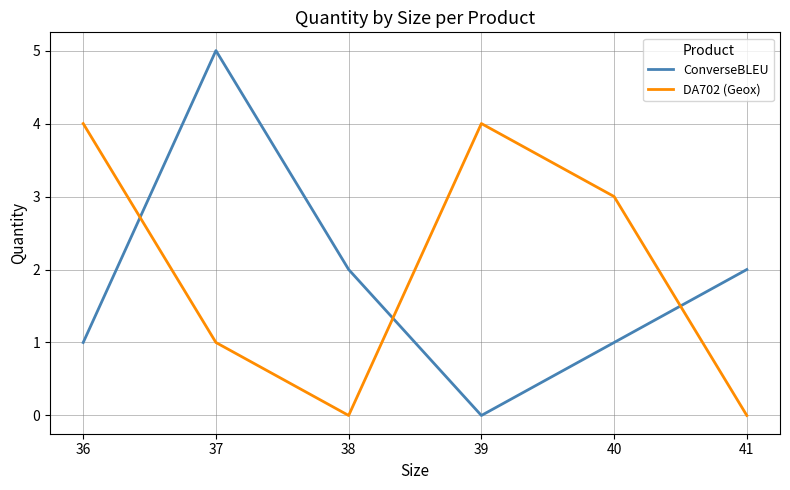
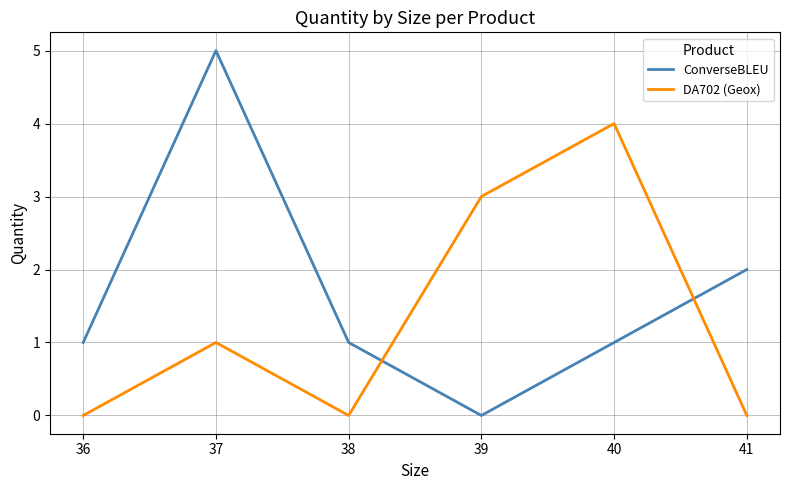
  {
    "ConverseBLEU": {
      "36": 1,
      "37": 5,
-     "38": 2,
+     "38": 1,
      "39": 0,
      "40": 1,
      "41": 2
    },
    "DA702 (Geox)": {
-     "36": 4,
+     "36": 0,
      "37": 1,
      "38": 0,
-     "39": 4,
-     "40": 3,
+     "39": 3,
+     "40": 4,
      "41": 0
    }
  }
